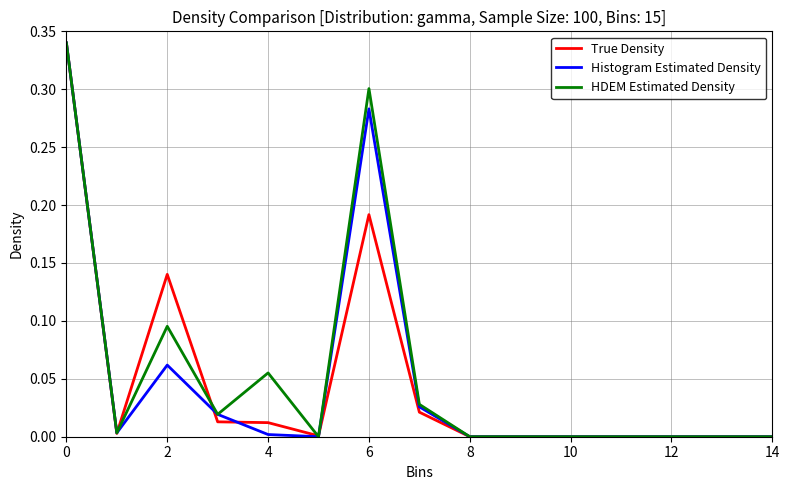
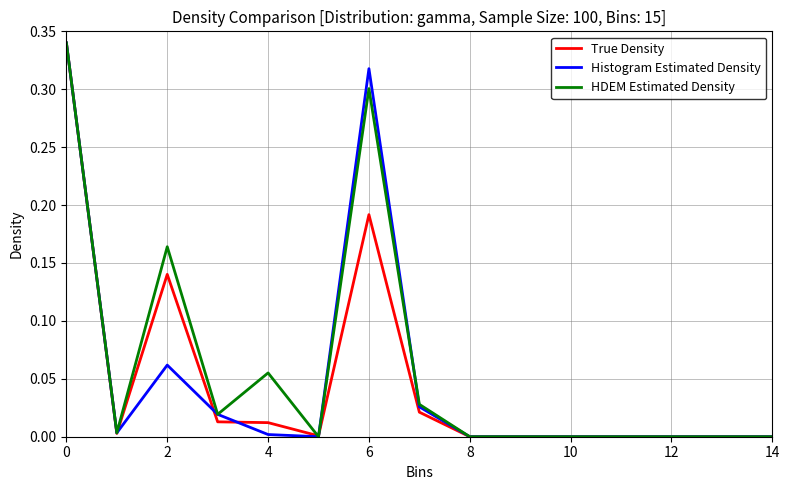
  {
    "True Density": {
      "2": 0.140,
      "4": 0.012,
      "6": 0.192
    },
    "Histogram Estimated Density": {
      "2": 0.062,
      "4": 0.002,
-     "6": 0.283
+     "6": 0.318
    },
    "HDEM Estimated Density": {
-     "2": 0.095,
+     "2": 0.164,
      "4": 0.055,
      "6": 0.301
    }
  }
